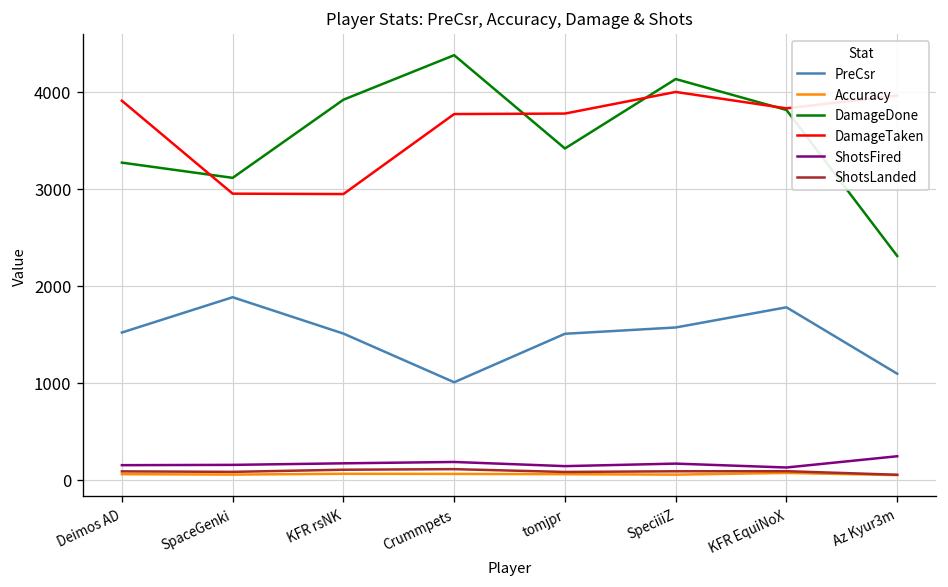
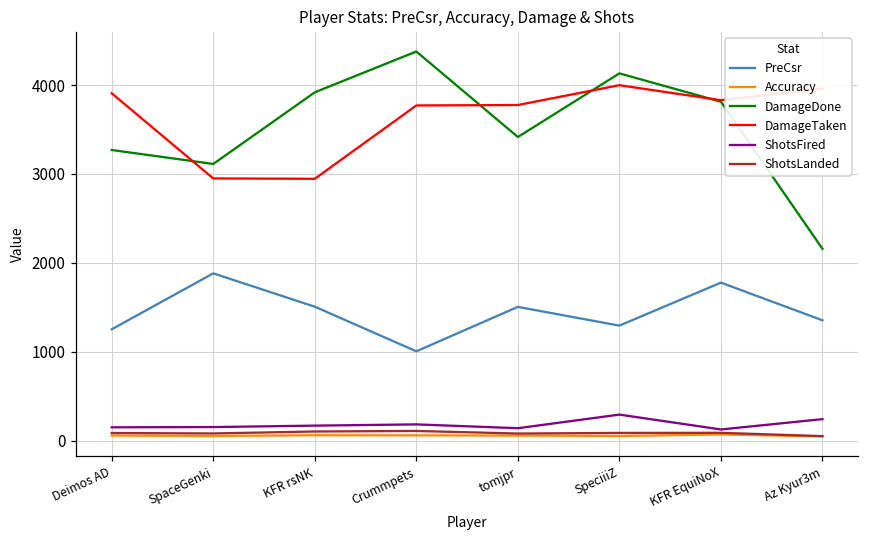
  {
    "PreCsr": {
-     "Deimos AD": 1500,
+     "Deimos AD": 1300,
      "SpaceGenki": 1900,
      "KFR rsNK": 1500,
      "Crummpets": 1000,
      "tomjpr": 1500,
-     "SpeciiiZ": 1600,
+     "SpeciiiZ": 1300,
      "KFR EquiNoX": 1800,
-     "Az Kyur3m": 1100
+     "Az Kyur3m": 1400
    },
    "Accuracy": {
      "KFR rsNK": 100,
      "Crummpets": 100,
      "SpeciiiZ": 100
    },
    "DamageDone": {
      "Deimos AD": 3300,
      "SpaceGenki": 3100,
      "KFR rsNK": 3900,
      "Crummpets": 4400,
      "tomjpr": 3400,
      "SpeciiiZ": 4100,
-     "Az Kyur3m": 2300
+     "Az Kyur3m": 2200
    },
    "DamageTaken": {
      "Deimos AD": 3900,
      "SpaceGenki": 3000,
      "KFR rsNK": 2900,
      "Crummpets": 3800,
      "tomjpr": 3800,
      "SpeciiiZ": 4000
    },
    "ShotsFired": {
      "Deimos AD": 200,
      "SpaceGenki": 200,
      "KFR rsNK": 200,
      "Crummpets": 200,
      "tomjpr": 100,
-     "SpeciiiZ": 200,
+     "SpeciiiZ": 300,
      "KFR EquiNoX": 100,
      "Az Kyur3m": 200
    },
    "ShotsLanded": {
      "KFR rsNK": 100,
      "Crummpets": 100,
      "SpeciiiZ": 100
    }
  }
